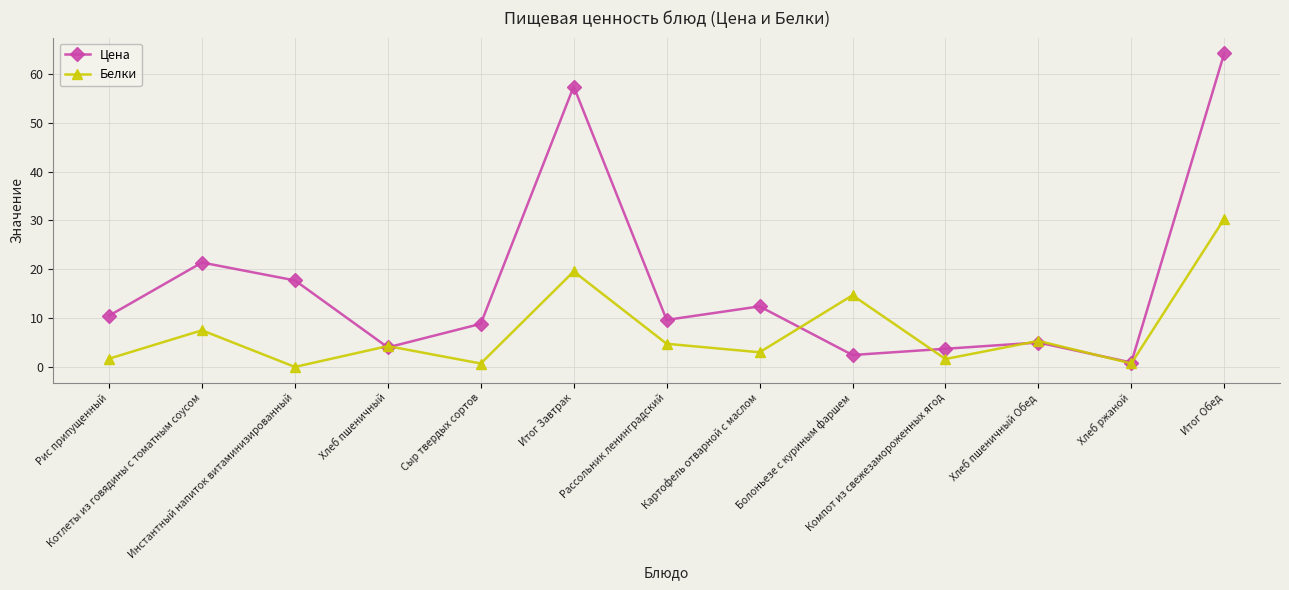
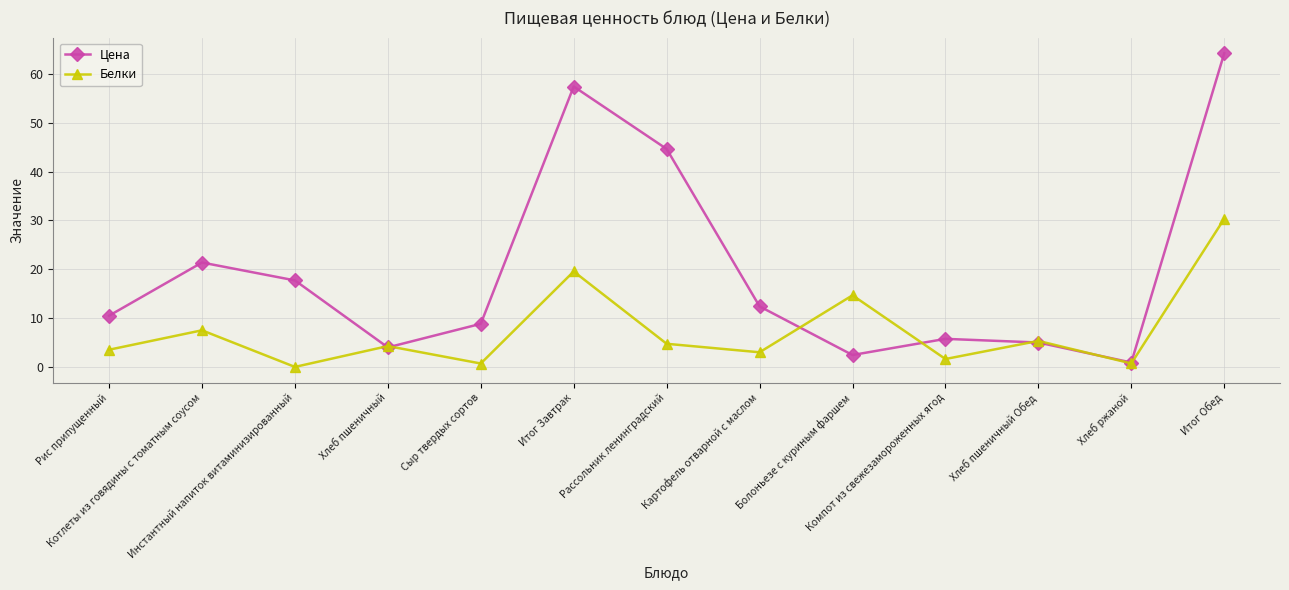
  {
    "Цена": {
      "Рис припущенный": 10,
      "Котлеты из говядины с томатным соусом": 21,
      "Инстантный напиток витаминизированный": 18,
      "Сыр твердых сортов": 9,
      "Итог Завтрак": 57,
-     "Рассольник ленинградский": 10,
+     "Рассольник ленинградский": 45,
      "Картофель отварной с маслом": 12,
      "Болоньезе с куриным фаршем": 2,
-     "Компот из свежезамороженных ягод": 4,
+     "Компот из свежезамороженных ягод": 6,
      "Итог Обед": 64
    },
    "Белки": {
-     "Рис припущенный": 2,
+     "Рис припущенный": 4,
      "Котлеты из говядины с томатным соусом": 8,
      "Инстантный напиток витаминизированный": 0,
      "Сыр твердых сортов": 1,
      "Итог Завтрак": 20,
      "Рассольник ленинградский": 5,
      "Картофель отварной с маслом": 3,
      "Болоньезе с куриным фаршем": 15,
      "Компот из свежезамороженных ягод": 2,
      "Итог Обед": 30
    }
  }
